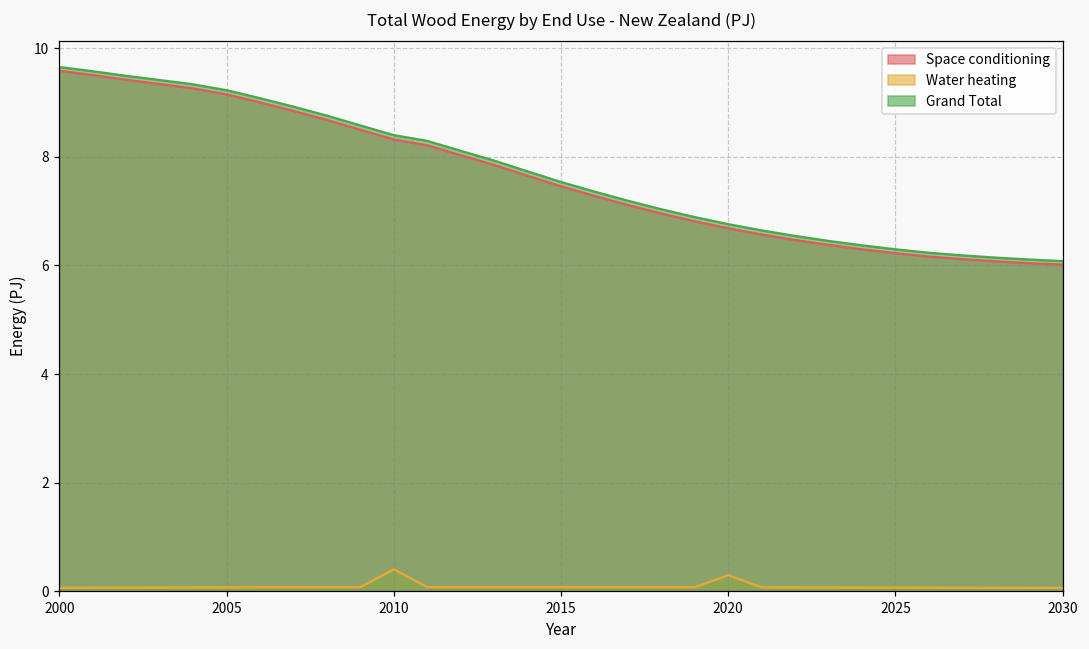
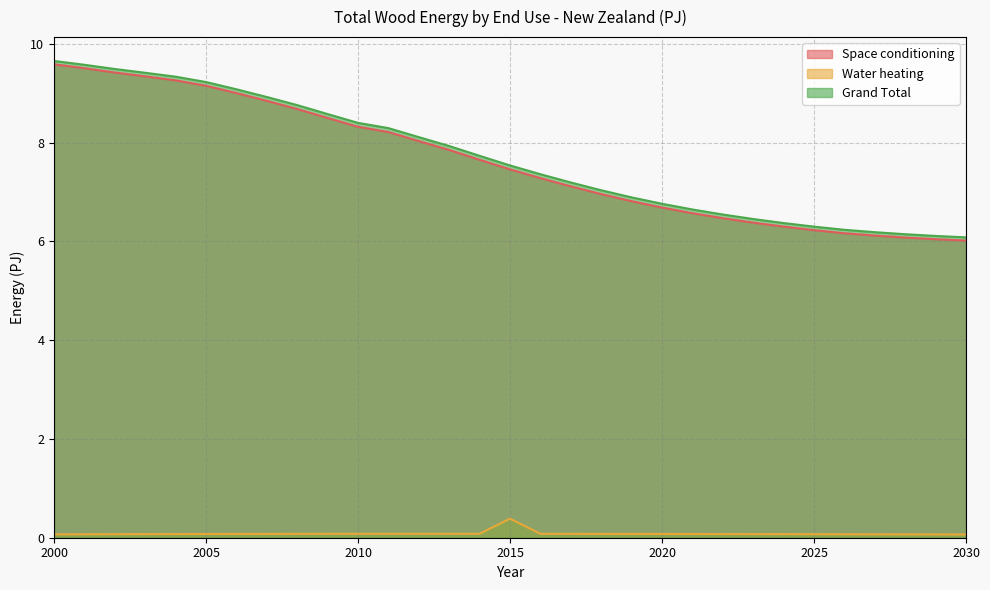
  {
    "Space conditioning": {
      "2000": 9.6,
      "2005": 9.1,
      "2010": 8.3,
      "2015": 7.5,
      "2020": 6.7,
      "2025": 6.2,
      "2030": 6.0
    },
    "Water heating": {
      "2000": 0.1,
      "2005": 0.1,
-     "2010": 0.4,
-     "2015": 0.1,
-     "2020": 0.3,
+     "2010": 0.1,
+     "2015": 0.4,
+     "2020": 0.1,
      "2025": 0.1,
      "2030": 0.1
    },
    "Grand Total": {
      "2000": 9.7,
      "2005": 9.2,
      "2010": 8.4,
      "2015": 7.5,
      "2020": 6.8,
      "2025": 6.3,
      "2030": 6.1
    }
  }
